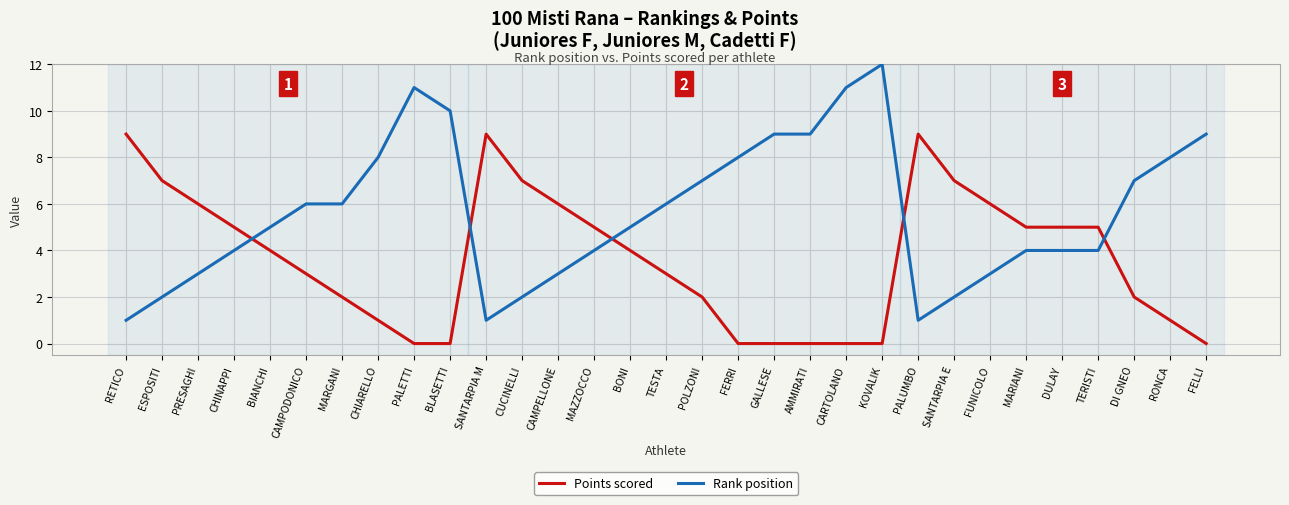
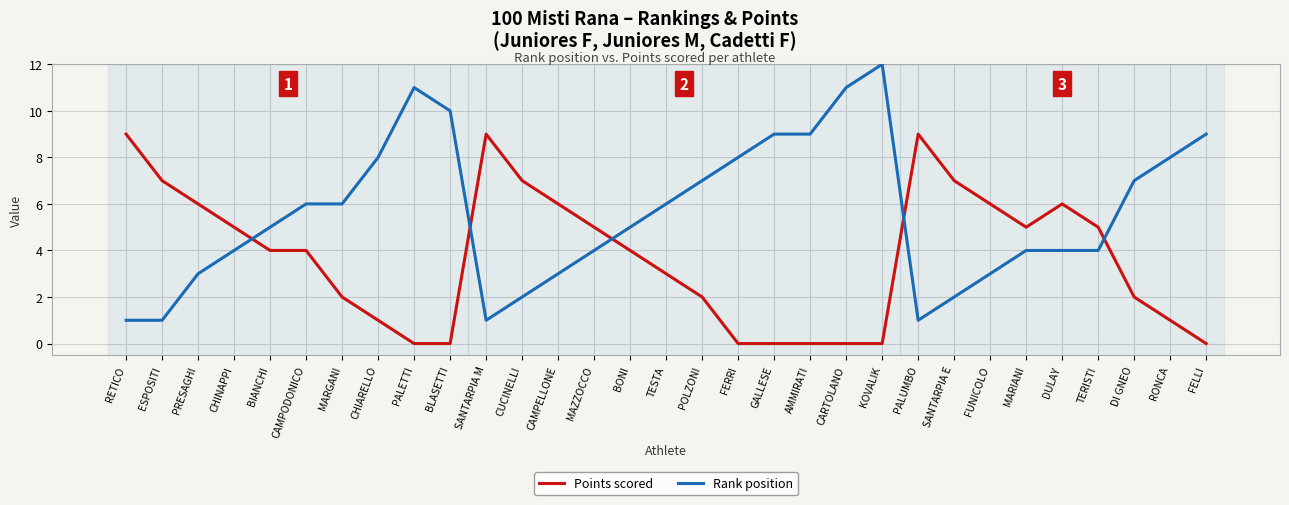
  {
    "Points scored": {
      "RETICO": 9,
      "ESPOSITI": 7,
      "PRESAGHI": 6,
      "CHINAPPI": 5,
      "BIANCHI": 4,
-     "CAMPODONICO": 3,
+     "CAMPODONICO": 4,
      "MARGANI": 2,
      "CHIARELLO": 1,
      "PALETTI": 0,
      "BLASETTI": 0,
      "SANTARPIA M": 9,
      "CUCINELLI": 7,
      "CAMPELLONE": 6,
      "MAZZOCCO": 5,
      "BONI": 4,
      "TESTA": 3,
      "POLZONI": 2,
      "FERRI": 0,
      "GALLESE": 0,
      "AMMIRATI": 0,
      "CARTOLANO": 0,
      "KOVALIK": 0,
      "PALUMBO": 9,
      "SANTARPIA E": 7,
      "FUNICOLO": 6,
      "MARIANI": 5,
-     "DULAY": 5,
+     "DULAY": 6,
      "TERISTI": 5,
      "DI GNEO": 2,
      "RONCA": 1,
      "FELLI": 0
    },
    "Rank position": {
      "RETICO": 1,
-     "ESPOSITI": 2,
+     "ESPOSITI": 1,
      "PRESAGHI": 3,
      "CHINAPPI": 4,
      "BIANCHI": 5,
      "CAMPODONICO": 6,
      "MARGANI": 6,
      "CHIARELLO": 8,
      "PALETTI": 11,
      "BLASETTI": 10,
      "SANTARPIA M": 1,
      "CUCINELLI": 2,
      "CAMPELLONE": 3,
      "MAZZOCCO": 4,
      "BONI": 5,
      "TESTA": 6,
      "POLZONI": 7,
      "FERRI": 8,
      "GALLESE": 9,
      "AMMIRATI": 9,
      "CARTOLANO": 11,
      "KOVALIK": 12,
      "PALUMBO": 1,
      "SANTARPIA E": 2,
      "FUNICOLO": 3,
      "MARIANI": 4,
      "DULAY": 4,
      "TERISTI": 4,
      "DI GNEO": 7,
      "RONCA": 8,
      "FELLI": 9
    }
  }
